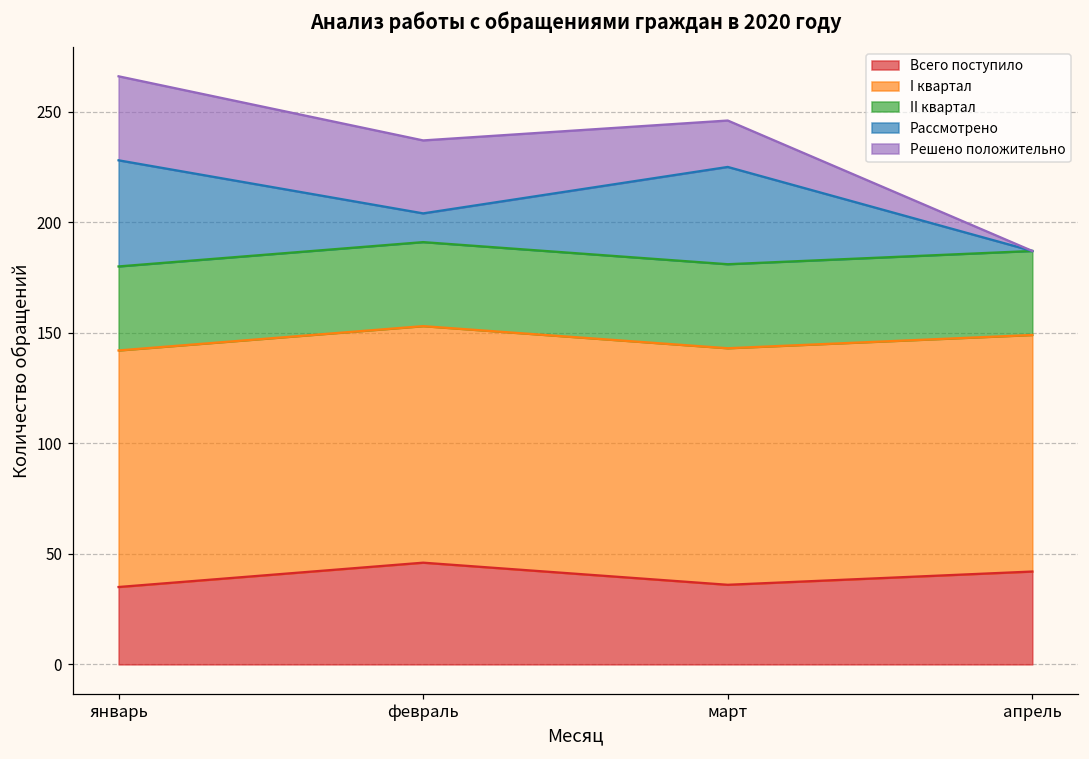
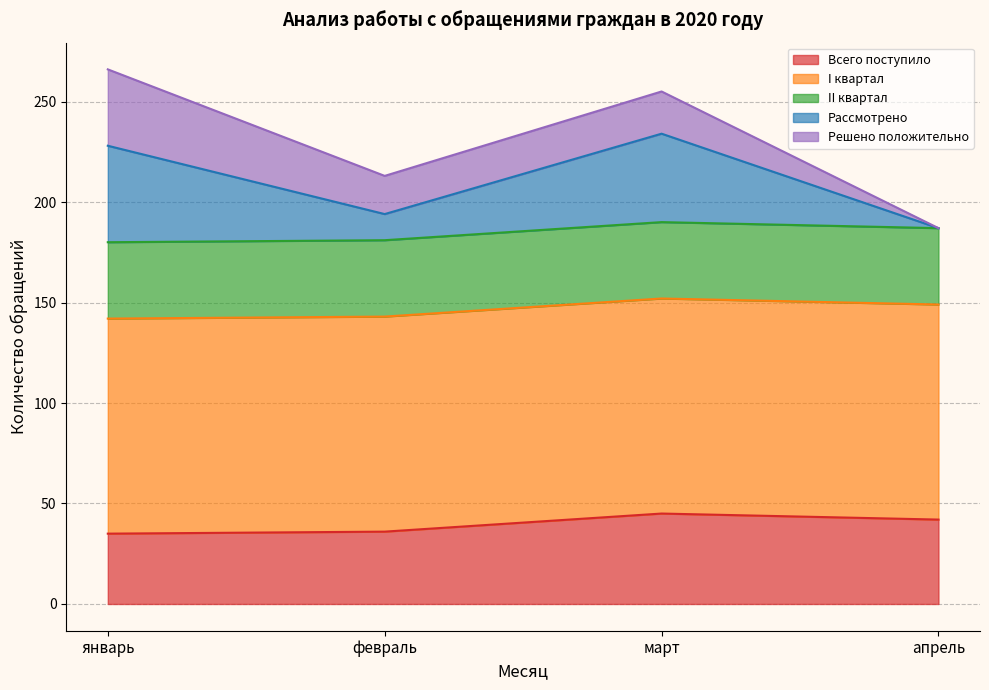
  {
    "Всего поступило": {
      "январь": 35,
-     "февраль": 46,
-     "март": 36,
+     "февраль": 36,
+     "март": 45,
      "апрель": 42
    },
    "I квартал": {
      "январь": 107,
      "февраль": 107,
      "март": 107,
      "апрель": 107
    },
    "II квартал": {
      "январь": 38,
      "февраль": 38,
      "март": 38
    },
    "Рассмотрено": {
      "январь": 48,
      "февраль": 13,
      "март": 44
    },
    "Решено положительно": {
      "январь": 38,
-     "февраль": 33,
+     "февраль": 19,
      "март": 21
    }
  }
